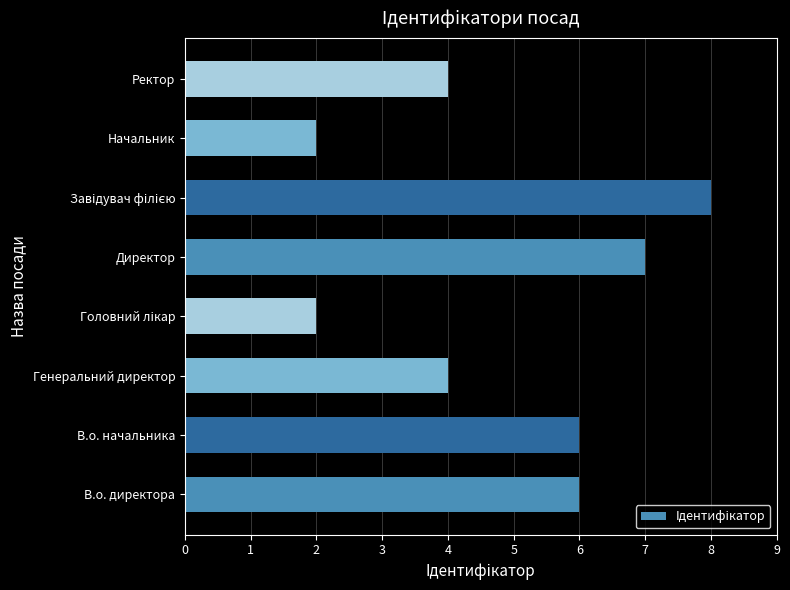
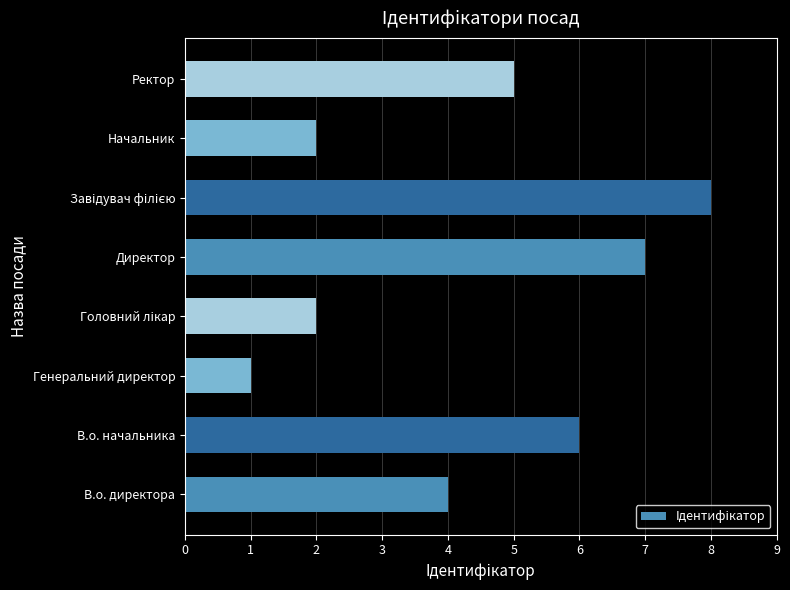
  {
-   "Ректор": 4,
+   "Ректор": 5,
    "Начальник": 2,
    "Завідувач філією": 8,
    "Директор": 7,
    "Головний лікар": 2,
-   "Генеральний директор": 4,
+   "Генеральний директор": 1,
    "В.о. начальника": 6,
-   "В.о. директора": 6
+   "В.о. директора": 4
  }
